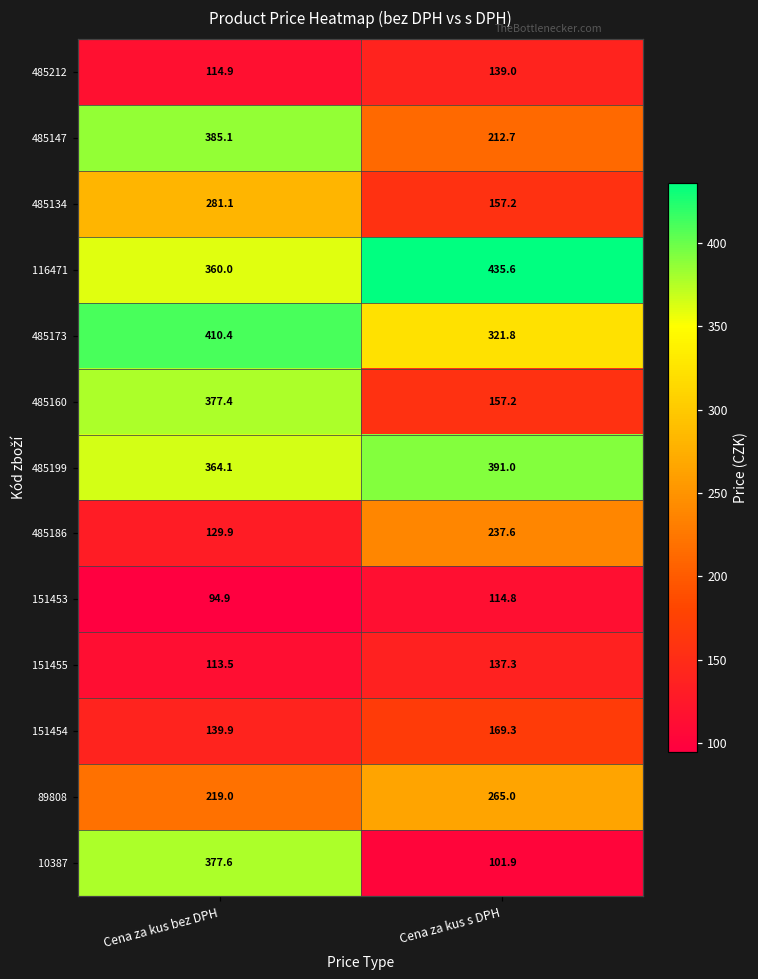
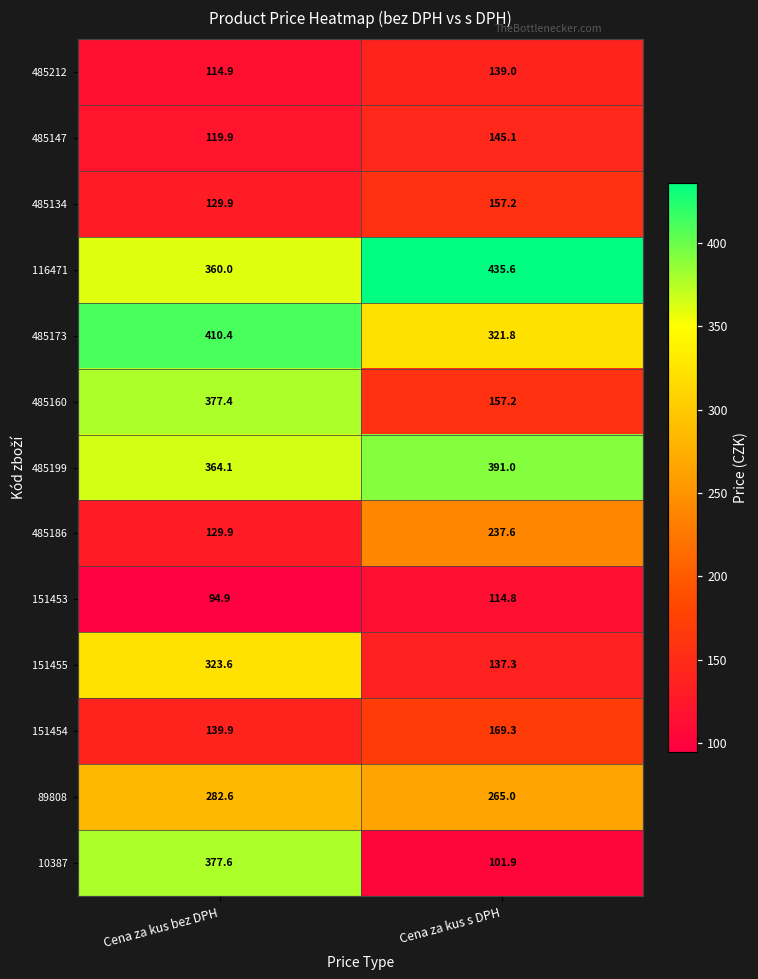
  {
    "485212": {
      "Cena za kus bez DPH": 114.9,
      "Cena za kus s DPH": 139.0
    },
    "485147": {
-     "Cena za kus bez DPH": 385.1,
-     "Cena za kus s DPH": 212.7
+     "Cena za kus bez DPH": 119.9,
+     "Cena za kus s DPH": 145.1
    },
    "485134": {
-     "Cena za kus bez DPH": 281.1,
+     "Cena za kus bez DPH": 129.9,
      "Cena za kus s DPH": 157.2
    },
    "116471": {
      "Cena za kus bez DPH": 360.0,
      "Cena za kus s DPH": 435.6
    },
    "485173": {
      "Cena za kus bez DPH": 410.4,
      "Cena za kus s DPH": 321.8
    },
    "485160": {
      "Cena za kus bez DPH": 377.4,
      "Cena za kus s DPH": 157.2
    },
    "485199": {
      "Cena za kus bez DPH": 364.1,
      "Cena za kus s DPH": 391.0
    },
    "485186": {
      "Cena za kus bez DPH": 129.9,
      "Cena za kus s DPH": 237.6
    },
    "151453": {
      "Cena za kus bez DPH": 94.9,
      "Cena za kus s DPH": 114.8
    },
    "151455": {
-     "Cena za kus bez DPH": 113.5,
+     "Cena za kus bez DPH": 323.6,
      "Cena za kus s DPH": 137.3
    },
    "151454": {
      "Cena za kus bez DPH": 139.9,
      "Cena za kus s DPH": 169.3
    },
    "89808": {
-     "Cena za kus bez DPH": 219.0,
+     "Cena za kus bez DPH": 282.6,
      "Cena za kus s DPH": 265.0
    },
    "10387": {
      "Cena za kus bez DPH": 377.6,
      "Cena za kus s DPH": 101.9
    }
  }
